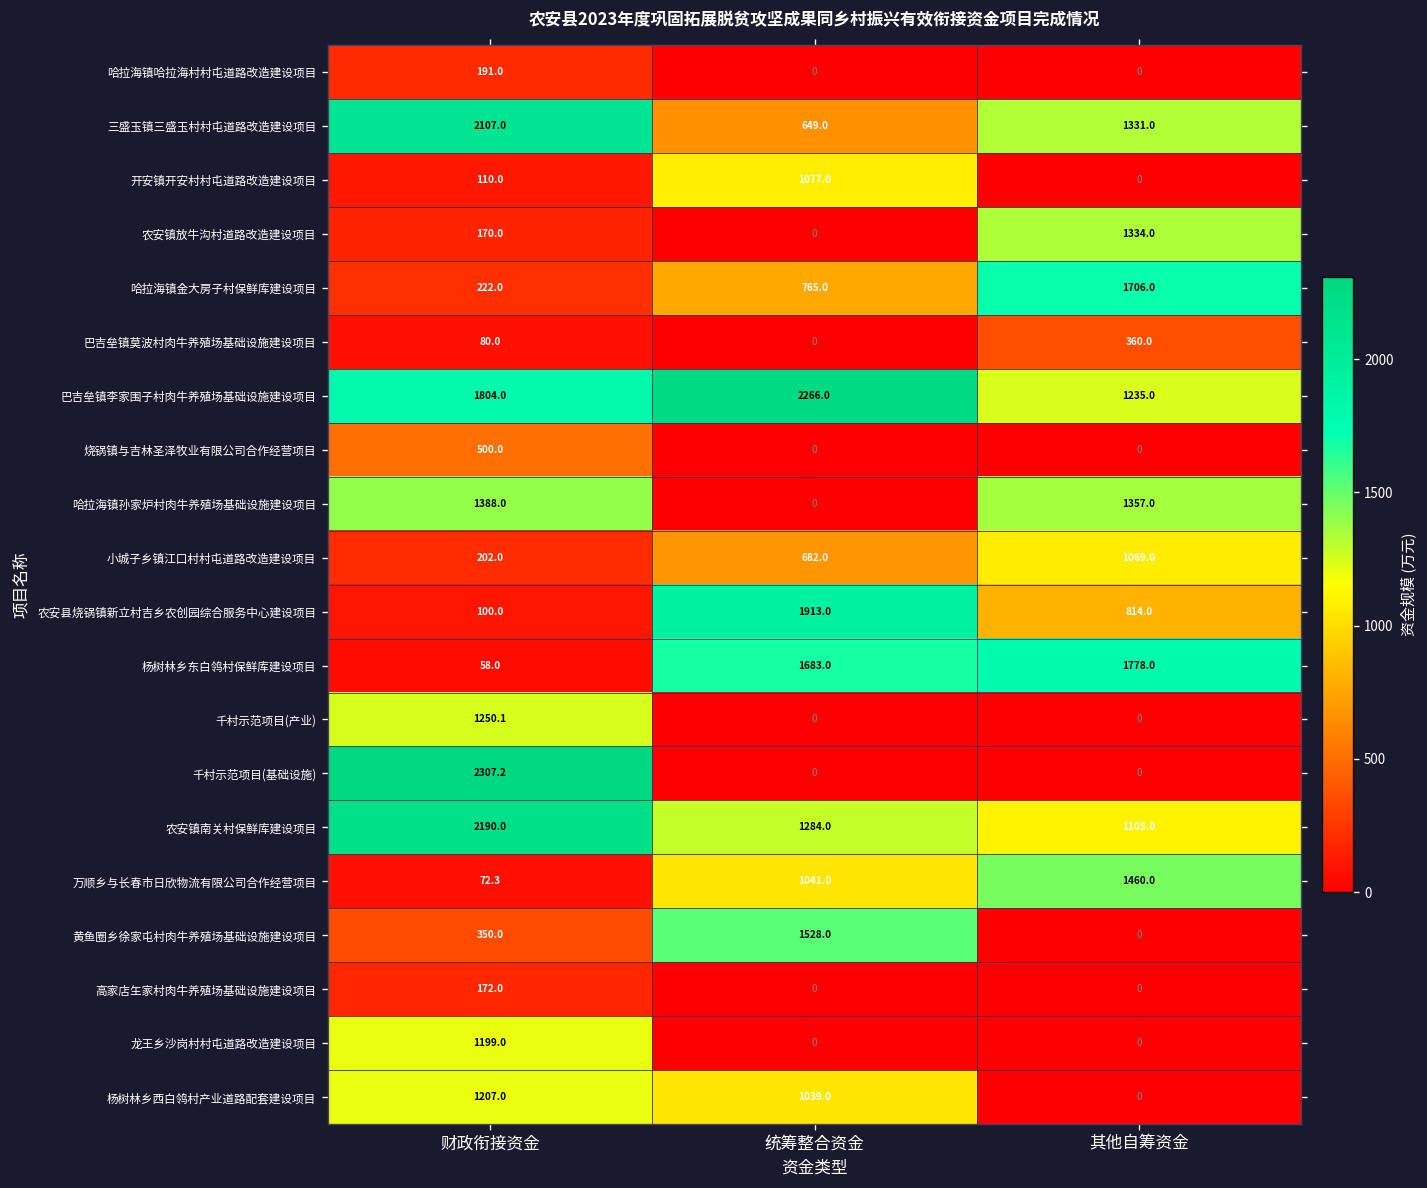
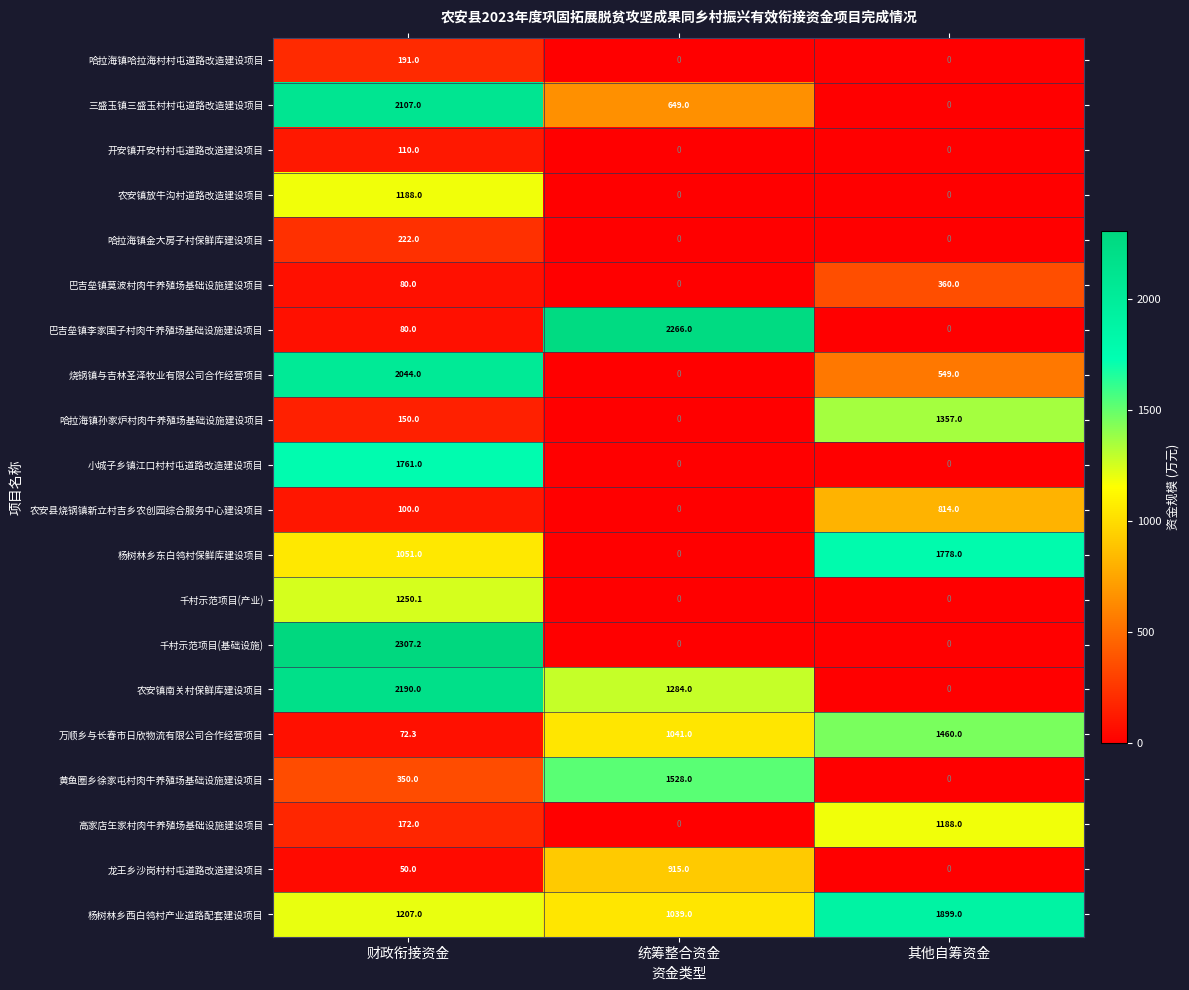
  {
    "哈拉海镇哈拉海村村屯道路改造建设项目": {
      "财政衔接资金": 191.0,
      "统筹整合资金": 0,
      "其他自筹资金": 0
    },
    "三盛玉镇三盛玉村村屯道路改造建设项目": {
      "财政衔接资金": 2107.0,
      "统筹整合资金": 649.0,
-     "其他自筹资金": 1331.0
+     "其他自筹资金": 0
    },
    "开安镇开安村村屯道路改造建设项目": {
      "财政衔接资金": 110.0,
-     "统筹整合资金": 1077.0,
+     "统筹整合资金": 0,
      "其他自筹资金": 0
    },
    "农安镇放牛沟村道路改造建设项目": {
-     "财政衔接资金": 170.0,
+     "财政衔接资金": 1188.0,
      "统筹整合资金": 0,
-     "其他自筹资金": 1334.0
+     "其他自筹资金": 0
    },
    "哈拉海镇金大房子村保鲜库建设项目": {
      "财政衔接资金": 222.0,
-     "统筹整合资金": 765.0,
-     "其他自筹资金": 1706.0
+     "统筹整合资金": 0,
+     "其他自筹资金": 0
    },
    "巴吉垒镇莫波村肉牛养殖场基础设施建设项目": {
      "财政衔接资金": 80.0,
      "统筹整合资金": 0,
      "其他自筹资金": 360.0
    },
    "巴吉垒镇李家围子村肉牛养殖场基础设施建设项目": {
-     "财政衔接资金": 1804.0,
+     "财政衔接资金": 80.0,
      "统筹整合资金": 2266.0,
-     "其他自筹资金": 1235.0
+     "其他自筹资金": 0
    },
    "烧锅镇与吉林圣泽牧业有限公司合作经营项目": {
-     "财政衔接资金": 500.0,
+     "财政衔接资金": 2044.0,
      "统筹整合资金": 0,
-     "其他自筹资金": 0
+     "其他自筹资金": 549.0
    },
    "哈拉海镇孙家炉村肉牛养殖场基础设施建设项目": {
-     "财政衔接资金": 1388.0,
+     "财政衔接资金": 150.0,
      "统筹整合资金": 0,
      "其他自筹资金": 1357.0
    },
    "小城子乡镇江口村村屯道路改造建设项目": {
-     "财政衔接资金": 202.0,
-     "统筹整合资金": 682.0,
-     "其他自筹资金": 1069.0
+     "财政衔接资金": 1761.0,
+     "统筹整合资金": 0,
+     "其他自筹资金": 0
    },
    "农安县烧锅镇新立村吉乡农创园综合服务中心建设项目": {
      "财政衔接资金": 100.0,
-     "统筹整合资金": 1913.0,
+     "统筹整合资金": 0,
      "其他自筹资金": 814.0
    },
    "杨树林乡东白鸰村保鲜库建设项目": {
-     "财政衔接资金": 58.0,
-     "统筹整合资金": 1683.0,
+     "财政衔接资金": 1051.0,
+     "统筹整合资金": 0,
      "其他自筹资金": 1778.0
    },
    "千村示范项目(产业)": {
      "财政衔接资金": 1250.1,
      "统筹整合资金": 0,
      "其他自筹资金": 0
    },
    "千村示范项目(基础设施)": {
      "财政衔接资金": 2307.2,
      "统筹整合资金": 0,
      "其他自筹资金": 0
    },
    "农安镇南关村保鲜库建设项目": {
      "财政衔接资金": 2190.0,
      "统筹整合资金": 1284.0,
-     "其他自筹资金": 1105.0
+     "其他自筹资金": 0
    },
    "万顺乡与长春市日欣物流有限公司合作经营项目": {
      "财政衔接资金": 72.3,
      "统筹整合资金": 1041.0,
      "其他自筹资金": 1460.0
    },
    "黄鱼圈乡徐家屯村肉牛养殖场基础设施建设项目": {
      "财政衔接资金": 350.0,
      "统筹整合资金": 1528.0,
      "其他自筹资金": 0
    },
    "高家店玍家村肉牛养殖场基础设施建设项目": {
      "财政衔接资金": 172.0,
      "统筹整合资金": 0,
-     "其他自筹资金": 0
+     "其他自筹资金": 1188.0
    },
    "龙王乡沙岗村村屯道路改造建设项目": {
-     "财政衔接资金": 1199.0,
-     "统筹整合资金": 0,
+     "财政衔接资金": 50.0,
+     "统筹整合资金": 915.0,
      "其他自筹资金": 0
    },
    "杨树林乡西白鸰村产业道路配套建设项目": {
      "财政衔接资金": 1207.0,
      "统筹整合资金": 1039.0,
-     "其他自筹资金": 0
+     "其他自筹资金": 1899.0
    }
  }
